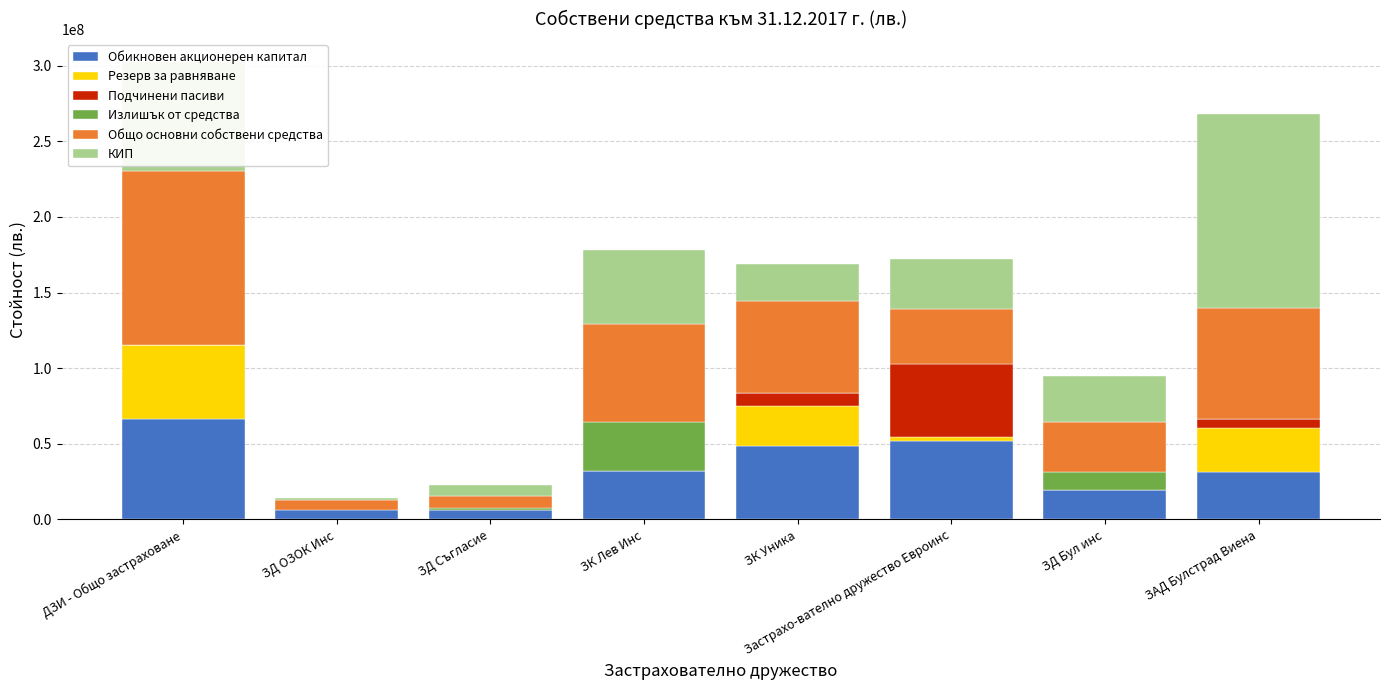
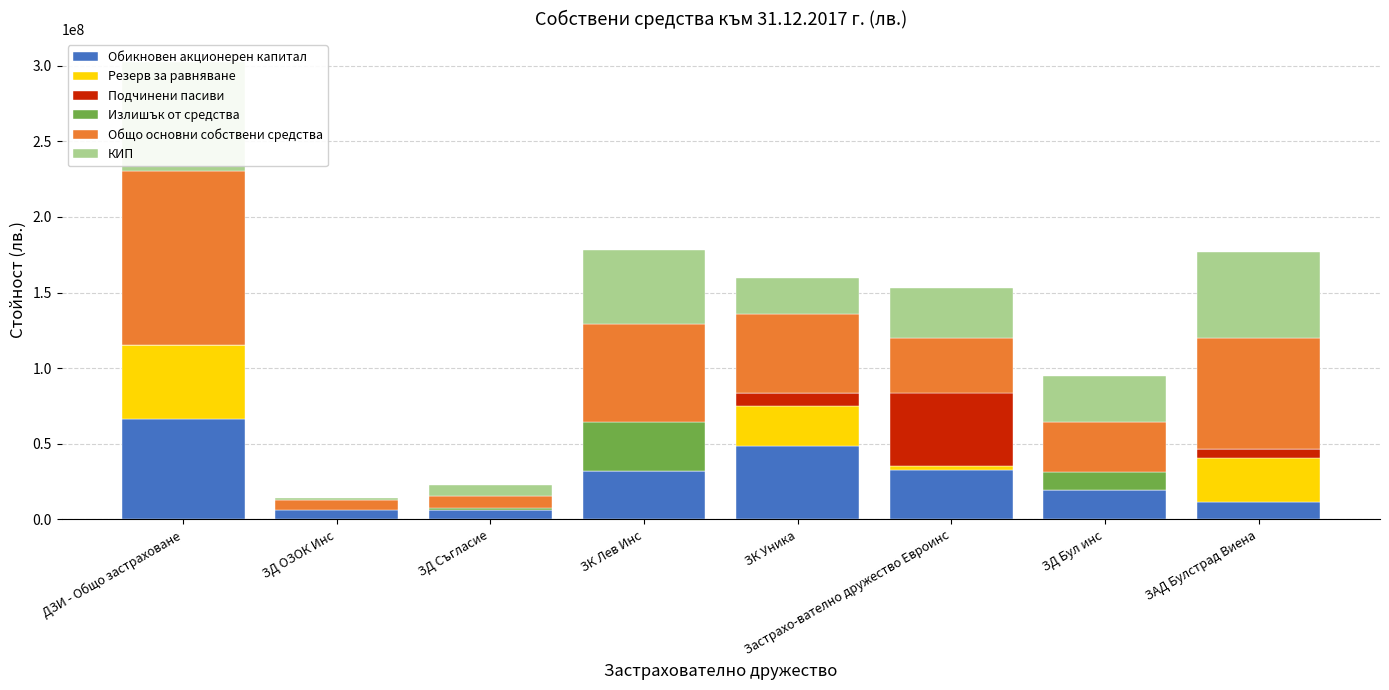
  {
    "Обикновен акционерен капитал": {
      "ДЗИ - Общо застраховане": 67000000,
      "ЗД ОЗОК Инс": 7000000,
      "ЗД Съгласие": 7000000,
      "ЗК Уника": 49000000,
-     "Застрахо-вателно дружество Евроинс": 52000000,
-     "ЗАД Булстрад Виена": 31000000
+     "Застрахо-вателно дружество Евроинс": 32000000,
+     "ЗАД Булстрад Виена": 12000000
    },
    "Резерв за равняване": {
      "ДЗИ - Общо застраховане": 49000000,
      "ЗК Уника": 26000000,
      "Застрахо-вателно дружество Евроинс": 3000000,
      "ЗАД Булстрад Виена": 29000000
    },
    "Подчинени пасиви": {
      "ДЗИ - Общо застраховане": 0,
      "ЗД ОЗОК Инс": 0,
      "ЗД Съгласие": 0,
      "ЗК Уника": 9000000,
      "ЗАД Булстрад Виена": 6000000
    },
    "Излишък от средства": {
      "ДЗИ - Общо застраховане": 0,
      "ЗК Лев Инс": 32000000,
      "ЗК Уника": 0,
      "ЗАД Булстрад Виена": 0
    },
    "Общо основни собствени средства": {
      "ДЗИ - Общо застраховане": 115000000,
      "ЗД ОЗОК Инс": 6000000,
      "ЗД Съгласие": 8000000,
      "ЗК Лев Инс": 65000000,
-     "ЗК Уника": 61000000,
+     "ЗК Уника": 52000000,
      "Застрахо-вателно дружество Евроинс": 37000000,
      "ЗД Бул инс": 33000000,
      "ЗАД Булстрад Виена": 73000000
    },
    "КИП": {
      "ЗД ОЗОК Инс": 2000000,
      "ЗД Съгласие": 7000000,
      "ЗК Лев Инс": 49000000,
      "ЗК Уника": 24000000,
      "Застрахо-вателно дружество Евроинс": 33000000,
      "ЗД Бул инс": 30000000,
-     "ЗАД Булстрад Виена": 128000000
+     "ЗАД Булстрад Виена": 57000000
    }
  }
